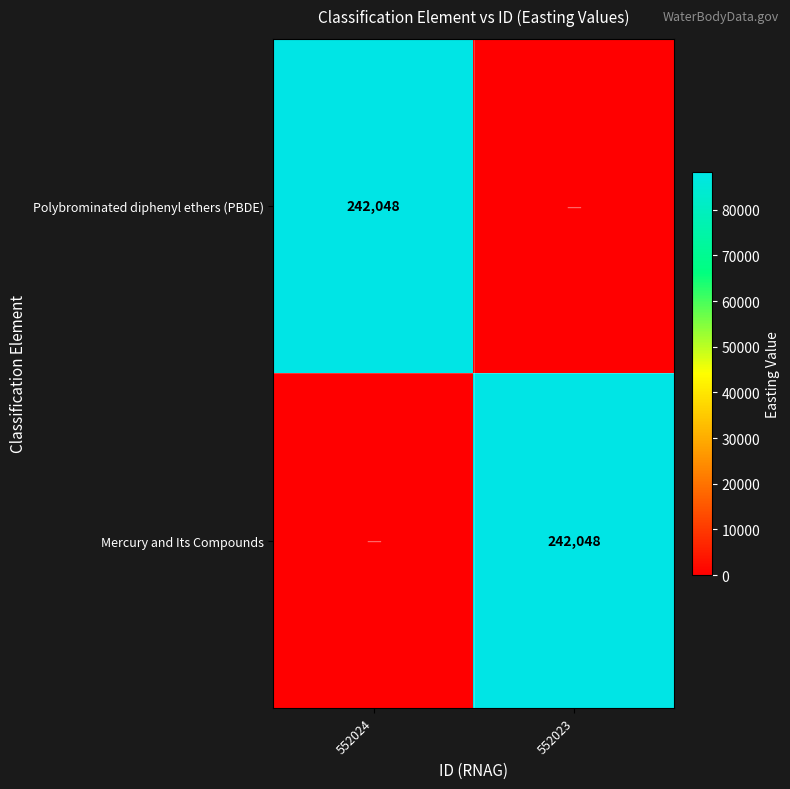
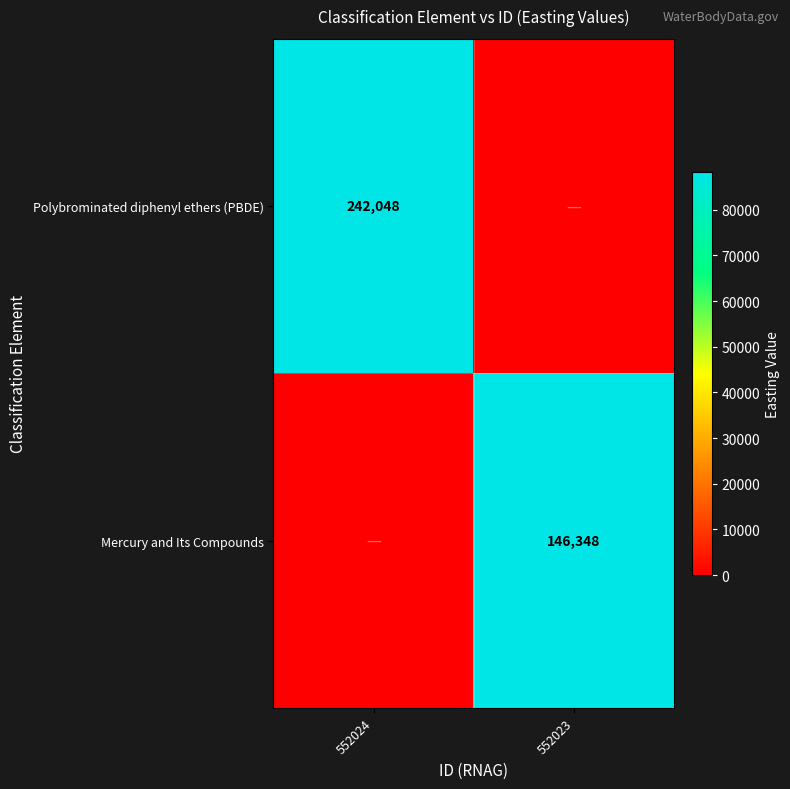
  {
    "Polybrominated diphenyl ethers (PBDE)": {
      "552024": "242,048"
    },
    "Mercury and Its Compounds": {
-     "552023": "242,048"
+     "552023": "146,348"
    }
  }
